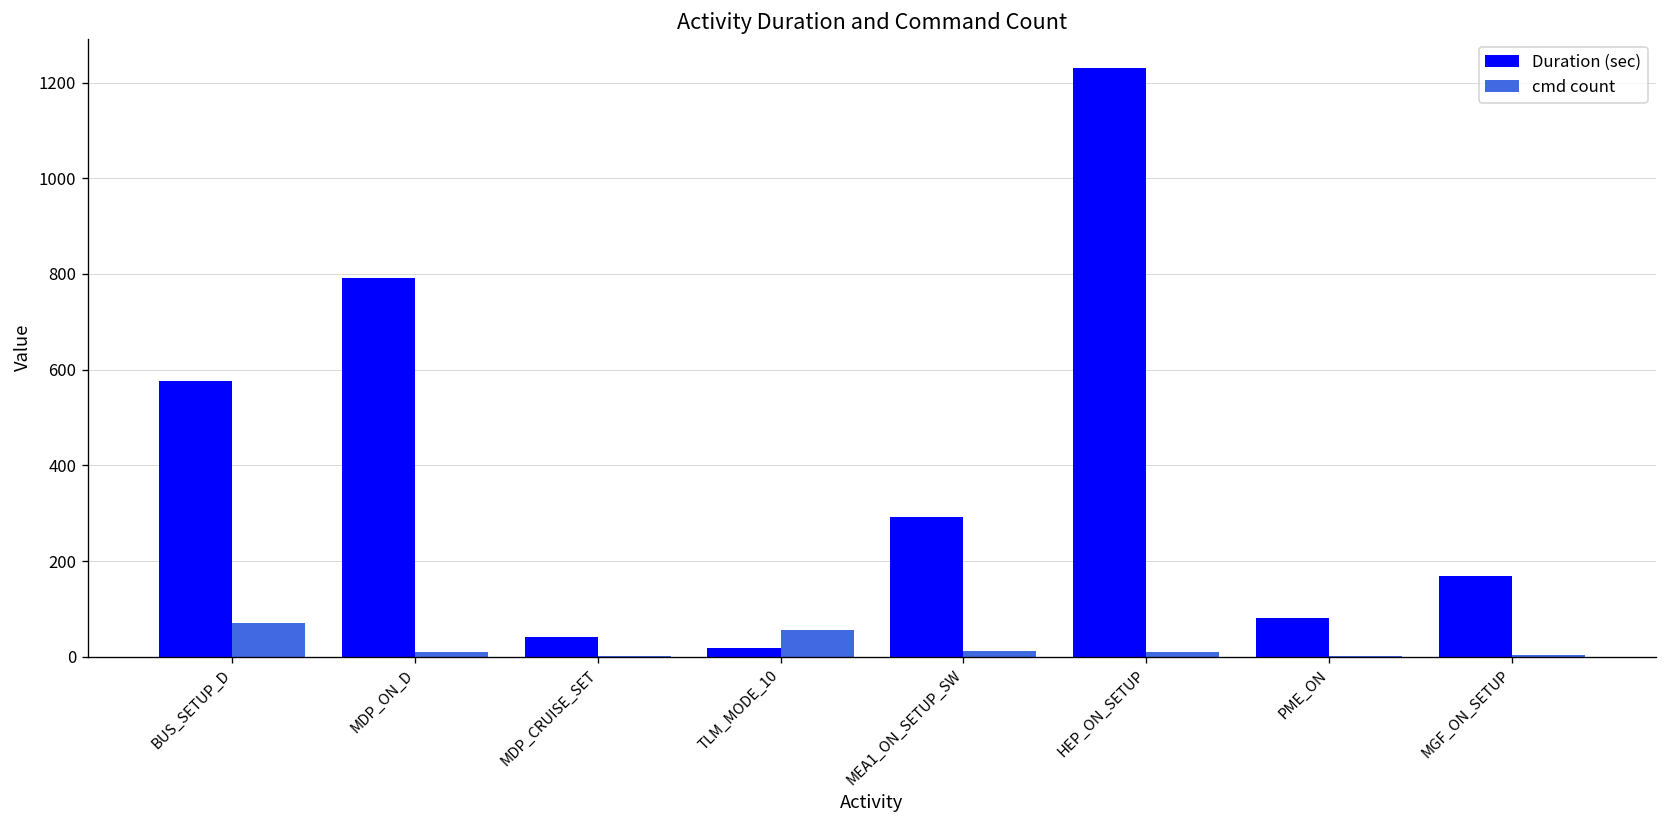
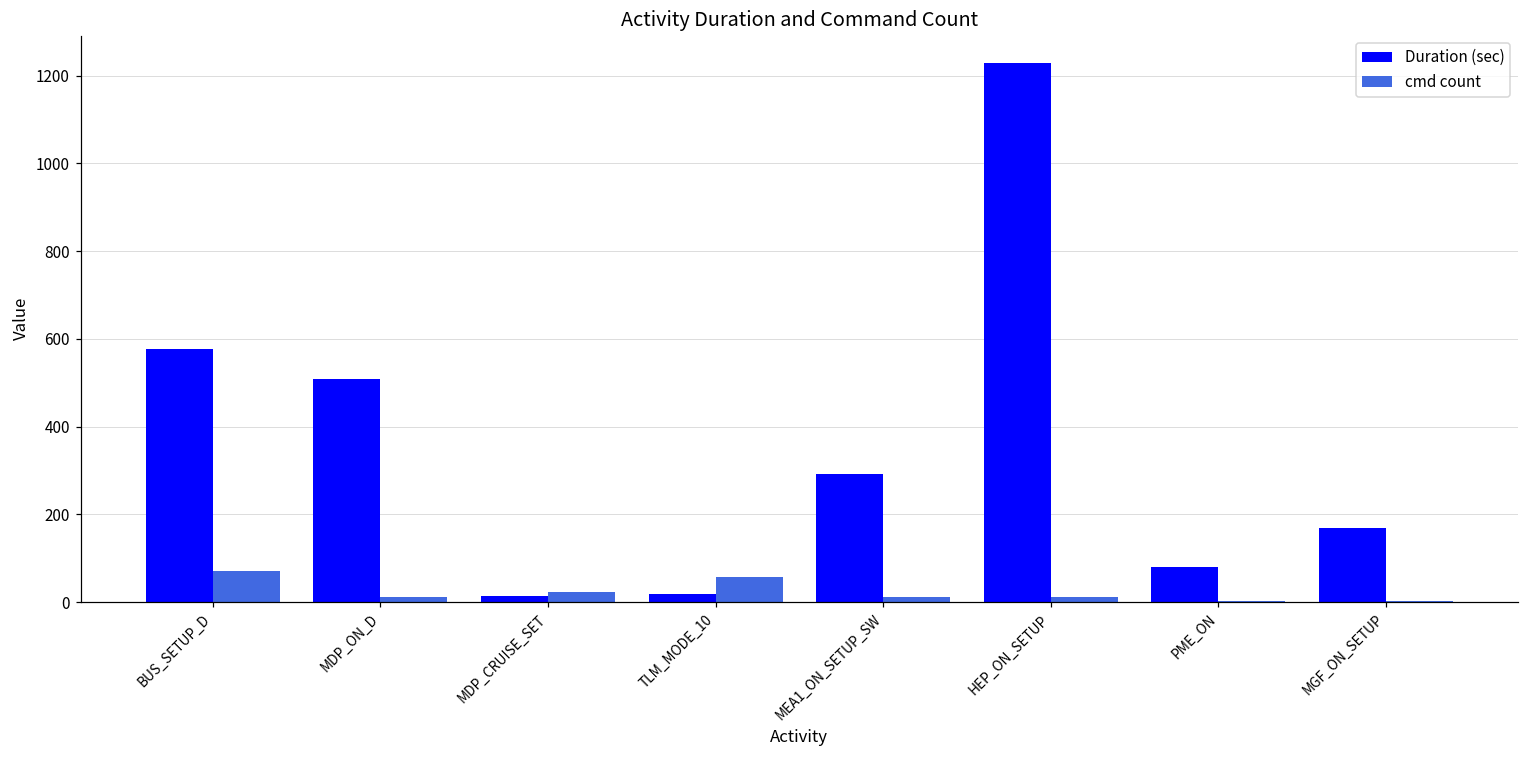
  {
    "Duration (sec)": {
      "BUS_SETUP_D": 580,
-     "MDP_ON_D": 790,
-     "MDP_CRUISE_SET": 40,
+     "MDP_ON_D": 510,
+     "MDP_CRUISE_SET": 10,
      "TLM_MODE_10": 20,
      "MEA1_ON_SETUP_SW": 290,
      "HEP_ON_SETUP": 1230,
      "PME_ON": 80,
      "MGF_ON_SETUP": 170
    },
    "cmd count": {
      "BUS_SETUP_D": 70,
      "MDP_ON_D": 10,
-     "MDP_CRUISE_SET": 0,
+     "MDP_CRUISE_SET": 20,
      "TLM_MODE_10": 60,
      "MEA1_ON_SETUP_SW": 10,
      "HEP_ON_SETUP": 10
    }
  }
